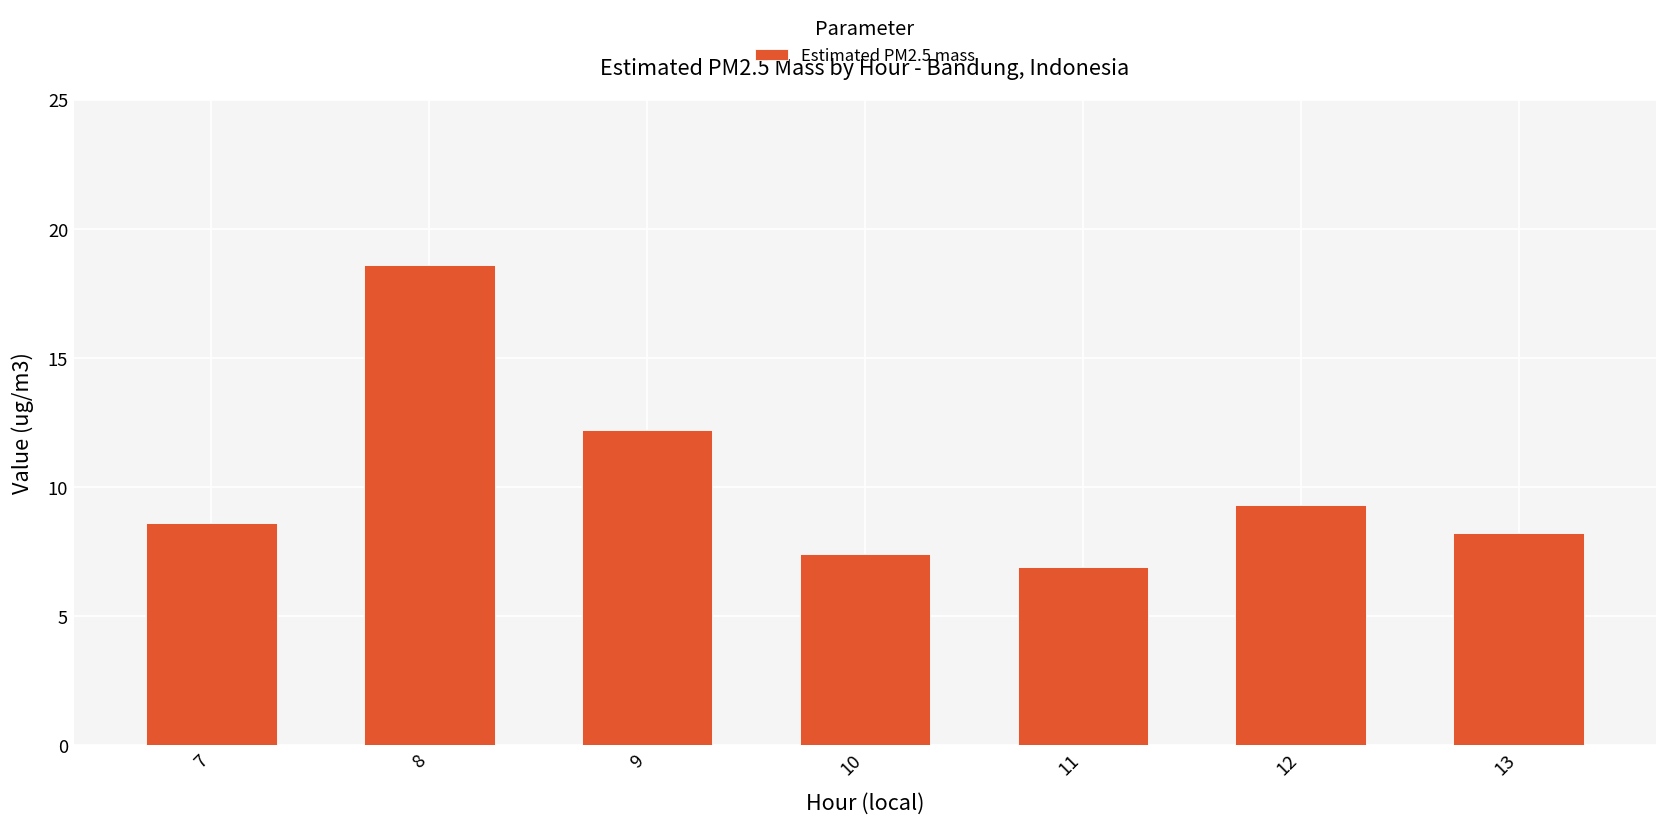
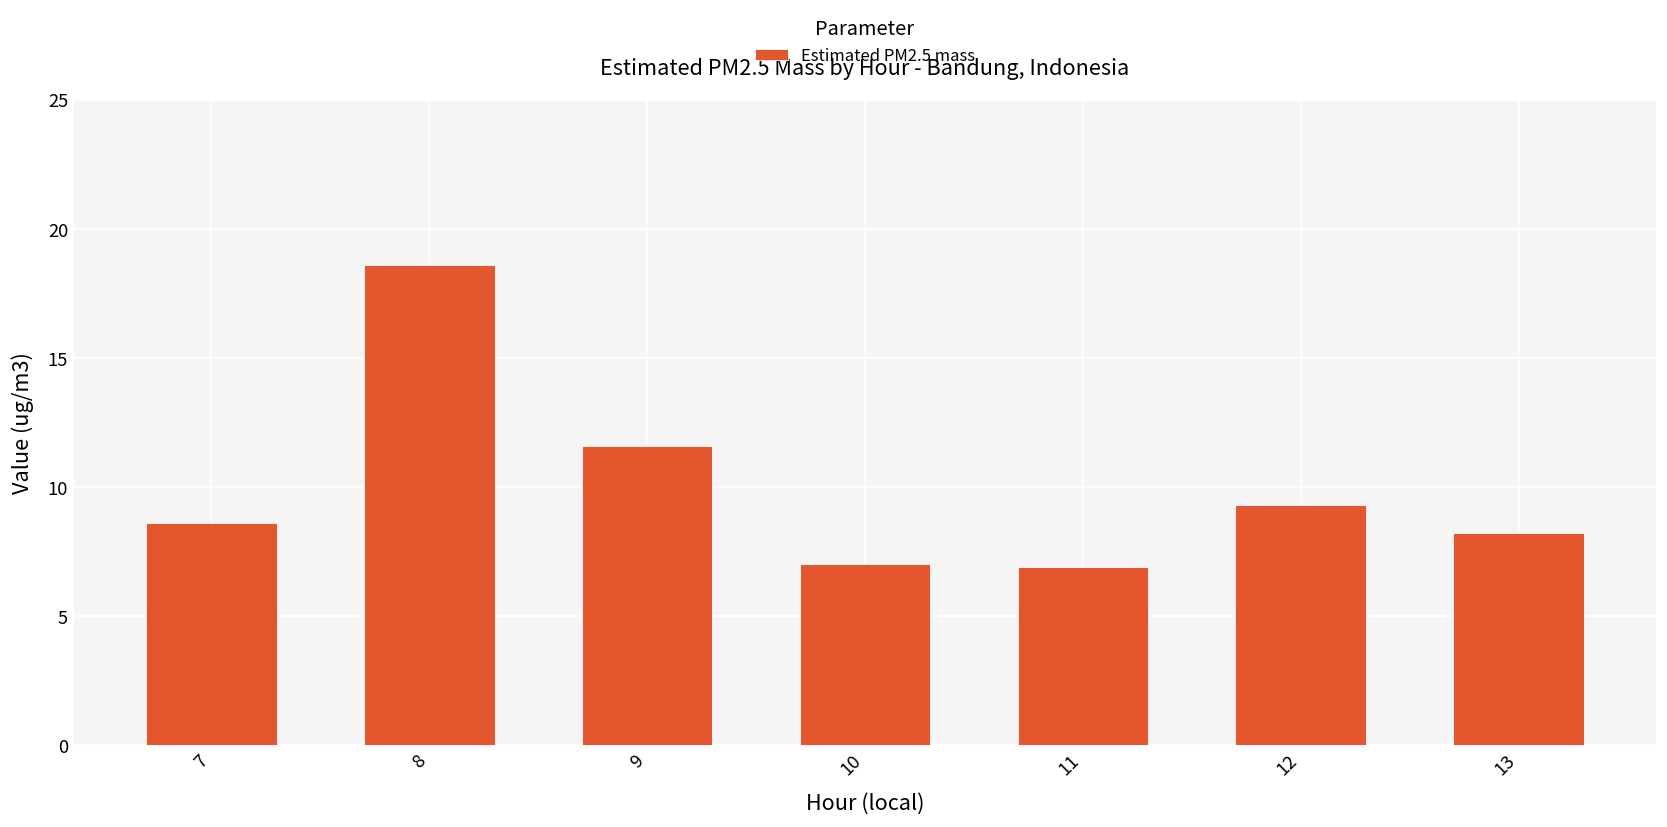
  {
    "7": 8.6,
    "8": 18.6,
-   "9": 12.2,
-   "10": 7.4,
+   "9": 11.6,
+   "10": 7.0,
    "11": 6.9,
    "12": 9.3,
    "13": 8.2
  }
